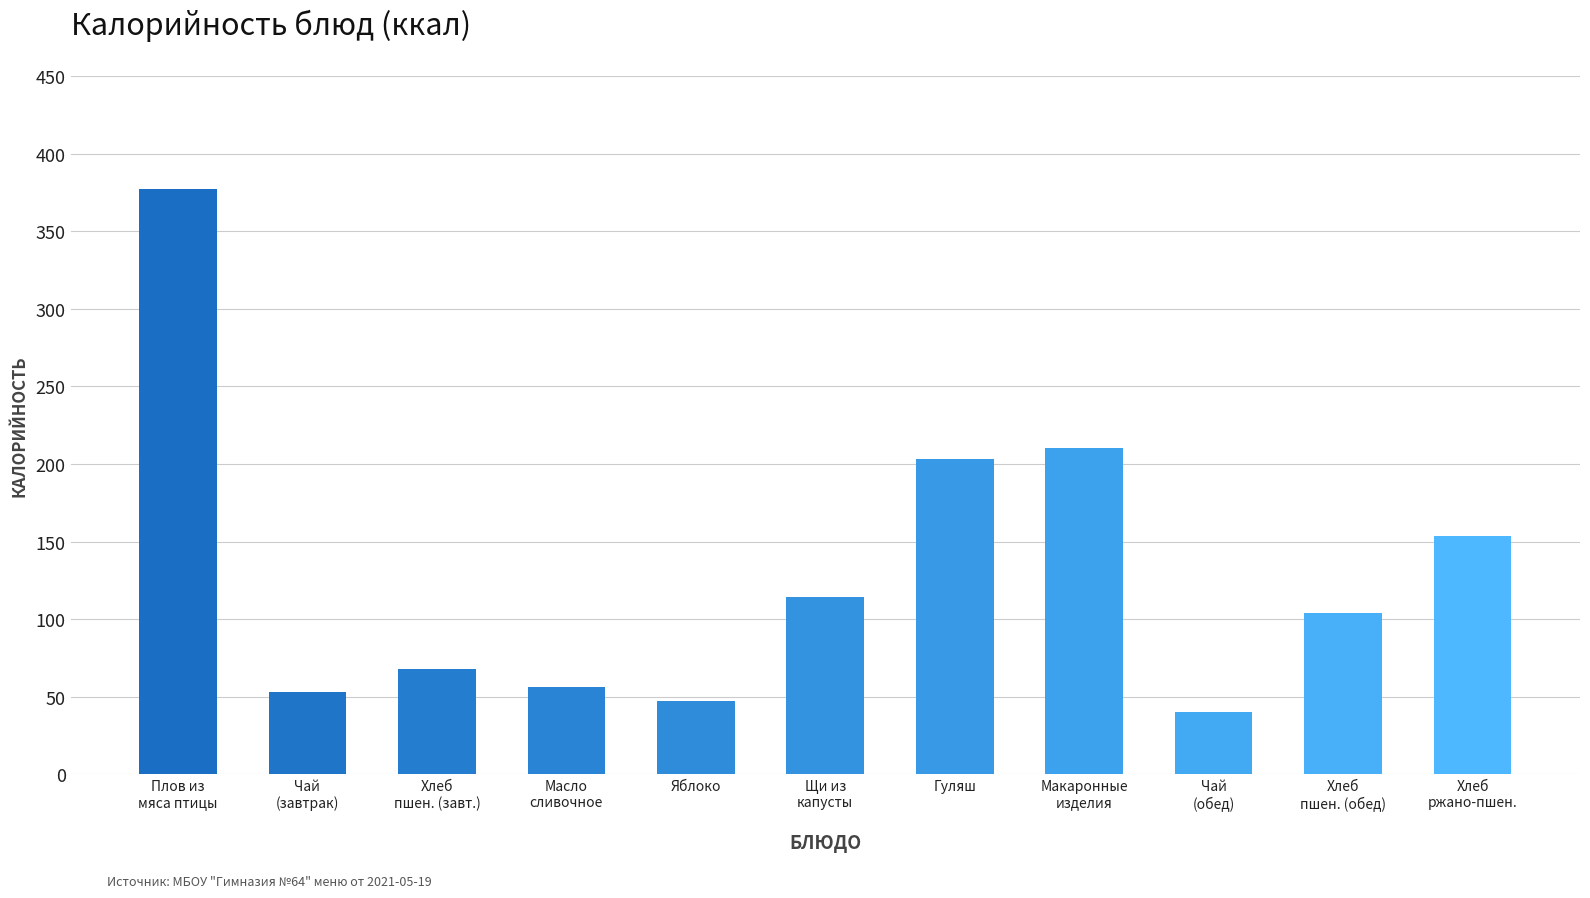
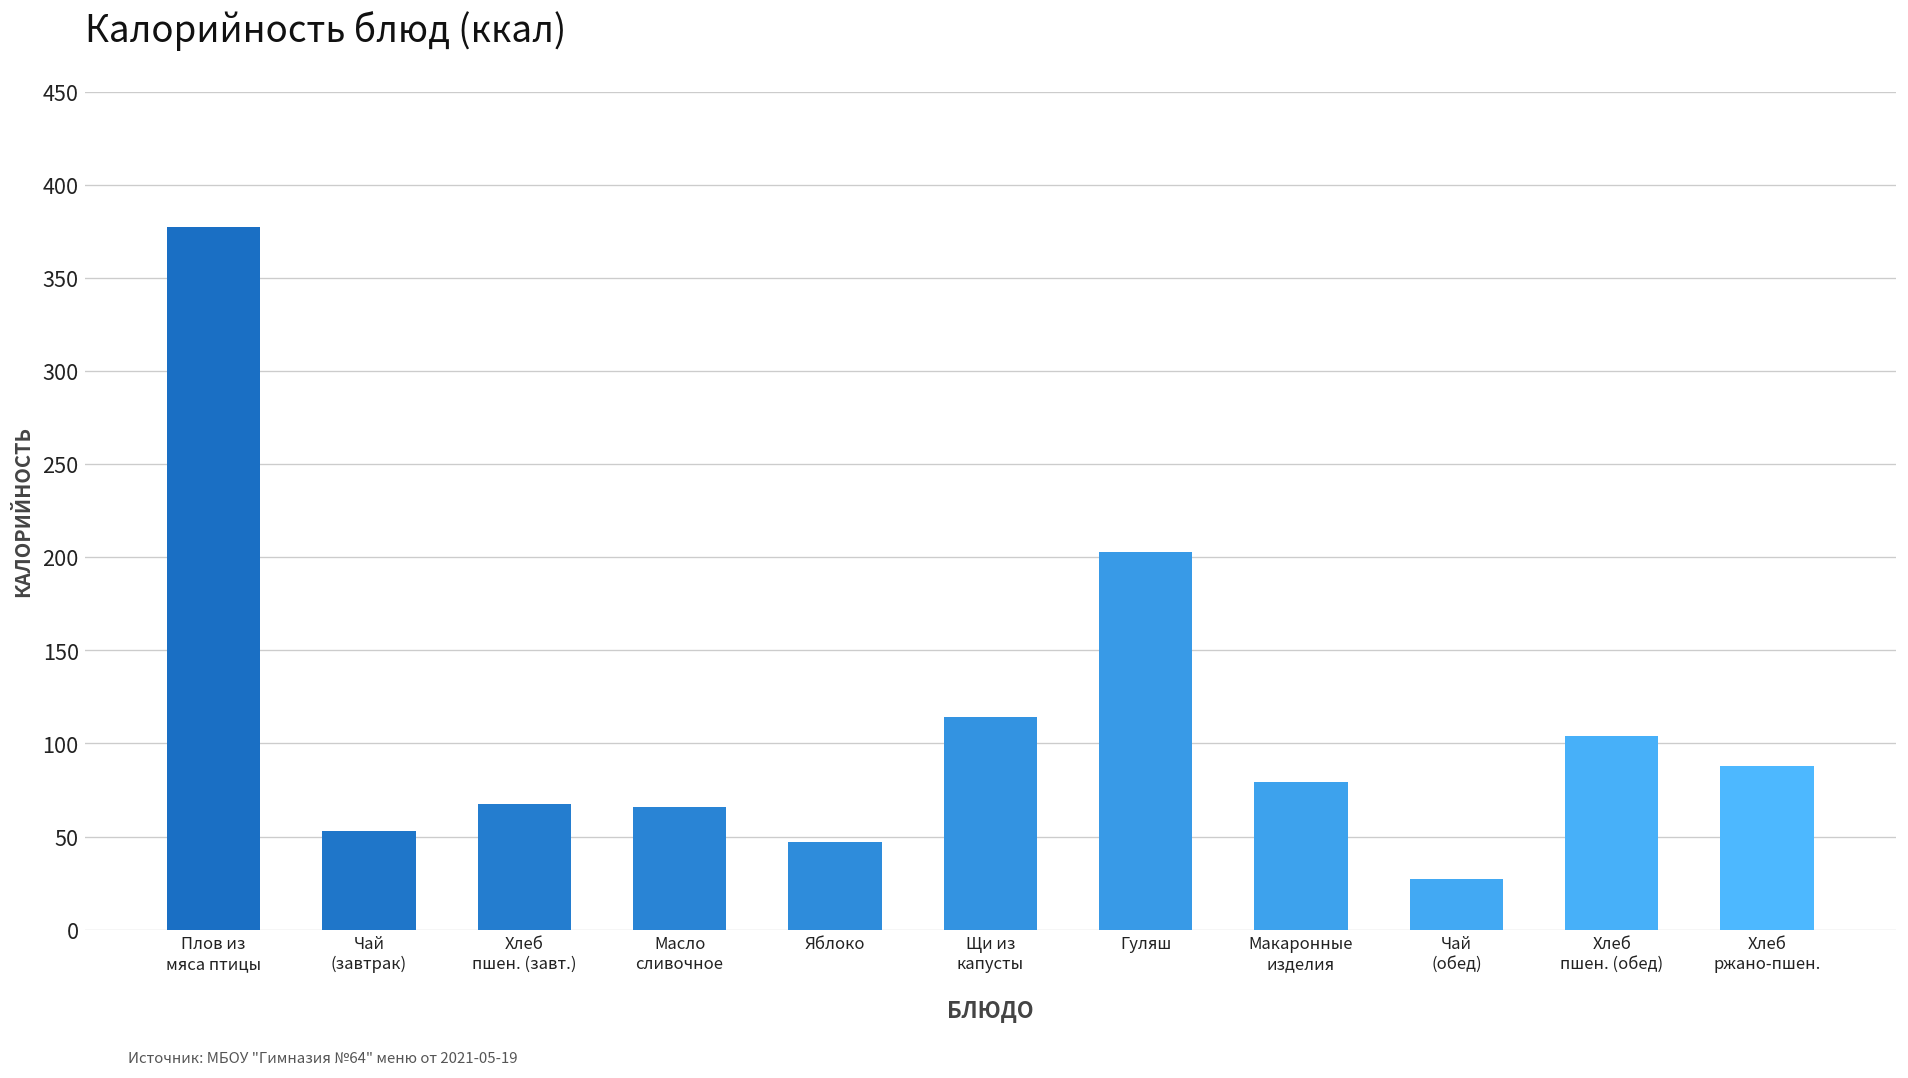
  {
    "Плов из мяса птицы": 377,
    "Чай (завтрак)": 53,
    "Хлеб пшен. (завт.)": 68,
-   "Масло сливочное": 56,
+   "Масло сливочное": 66,
    "Яблоко": 47,
    "Щи из капусты": 114,
    "Гуляш": 203,
-   "Макаронные изделия": 211,
-   "Чай (обед)": 40,
+   "Макаронные изделия": 79,
+   "Чай (обед)": 27,
    "Хлеб пшен. (обед)": 104,
-   "Хлеб ржано-пшен.": 154
+   "Хлеб ржано-пшен.": 88
  }
